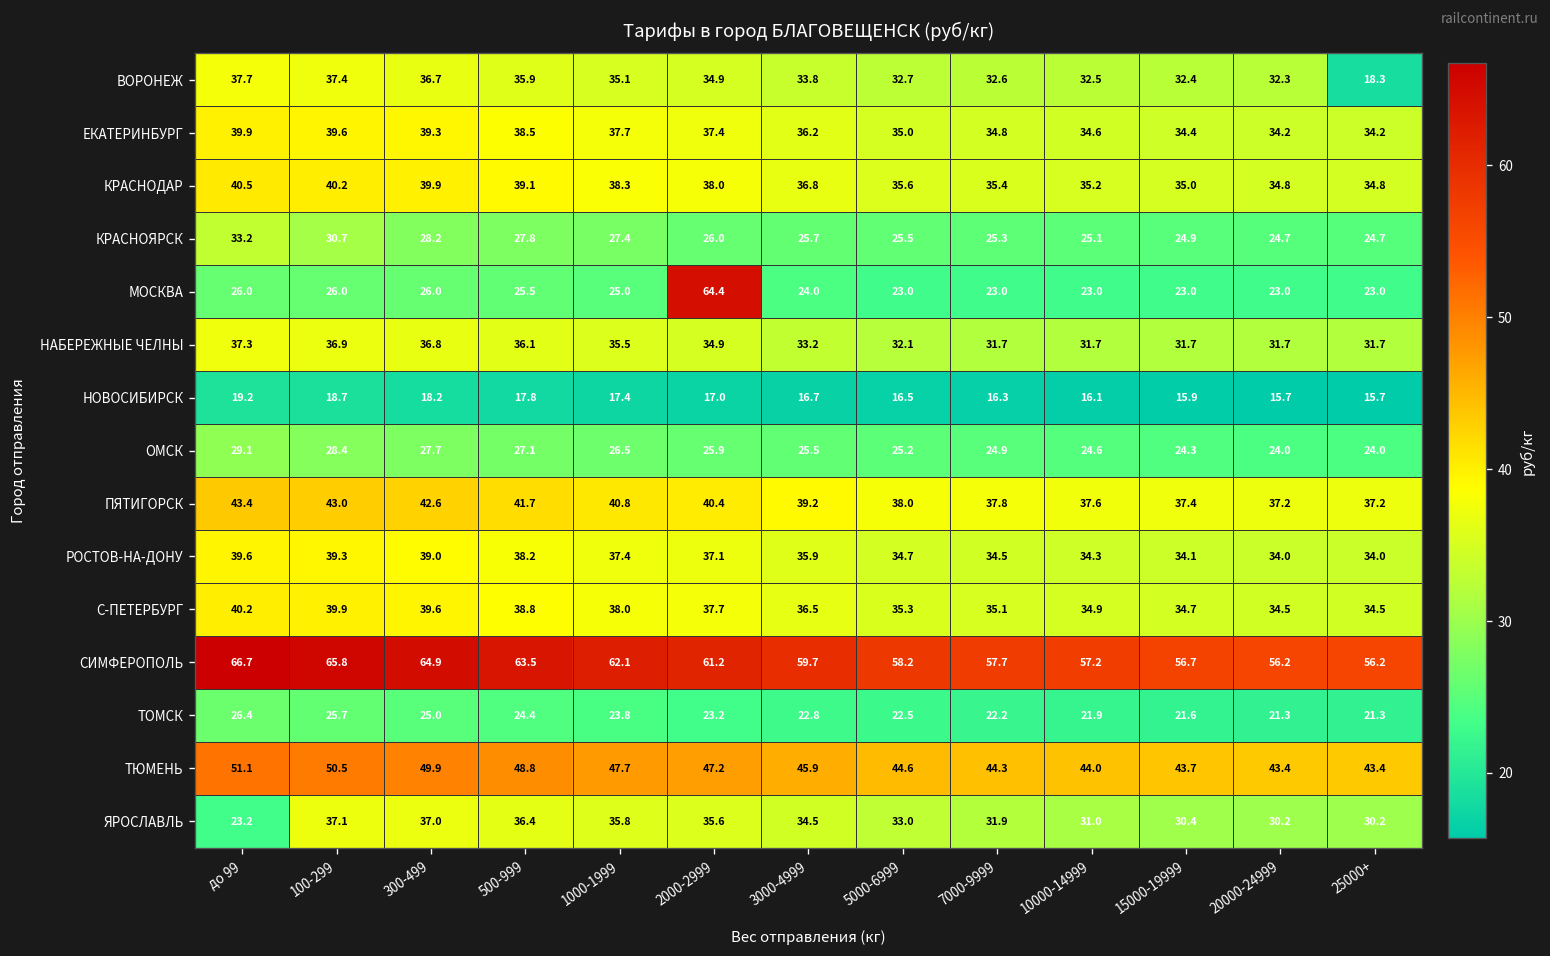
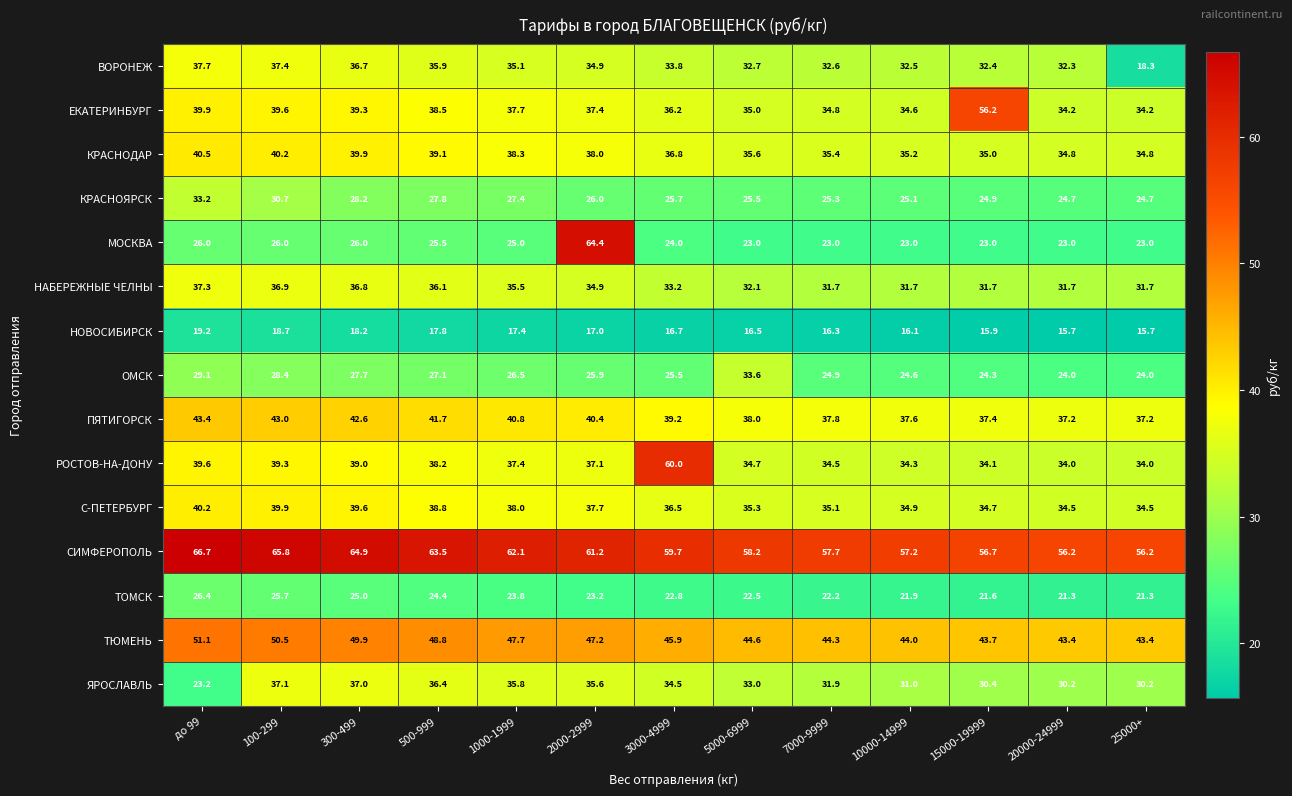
  {
    "ВОРОНЕЖ": {
      "до 99": 37.7,
      "100-299": 37.4,
      "300-499": 36.7,
      "500-999": 35.9,
      "1000-1999": 35.1,
      "2000-2999": 34.9,
      "3000-4999": 33.8,
      "5000-6999": 32.7,
      "7000-9999": 32.6,
      "10000-14999": 32.5,
      "15000-19999": 32.4,
      "20000-24999": 32.3,
      "25000+": 18.3
    },
    "ЕКАТЕРИНБУРГ": {
      "до 99": 39.9,
      "100-299": 39.6,
      "300-499": 39.3,
      "500-999": 38.5,
      "1000-1999": 37.7,
      "2000-2999": 37.4,
      "3000-4999": 36.2,
      "5000-6999": 35.0,
      "7000-9999": 34.8,
      "10000-14999": 34.6,
-     "15000-19999": 34.4,
+     "15000-19999": 56.2,
      "20000-24999": 34.2,
      "25000+": 34.2
    },
    "КРАСНОДАР": {
      "до 99": 40.5,
      "100-299": 40.2,
      "300-499": 39.9,
      "500-999": 39.1,
      "1000-1999": 38.3,
      "2000-2999": 38.0,
      "3000-4999": 36.8,
      "5000-6999": 35.6,
      "7000-9999": 35.4,
      "10000-14999": 35.2,
      "15000-19999": 35.0,
      "20000-24999": 34.8,
      "25000+": 34.8
    },
    "КРАСНОЯРСК": {
      "до 99": 33.2,
      "100-299": 30.7,
      "300-499": 28.2,
      "500-999": 27.8,
      "1000-1999": 27.4,
      "2000-2999": 26.0,
      "3000-4999": 25.7,
      "5000-6999": 25.5,
      "7000-9999": 25.3,
      "10000-14999": 25.1,
      "15000-19999": 24.9,
      "20000-24999": 24.7,
      "25000+": 24.7
    },
    "МОСКВА": {
      "до 99": 26.0,
      "100-299": 26.0,
      "300-499": 26.0,
      "500-999": 25.5,
      "1000-1999": 25.0,
      "2000-2999": 64.4,
      "3000-4999": 24.0,
      "5000-6999": 23.0,
      "7000-9999": 23.0,
      "10000-14999": 23.0,
      "15000-19999": 23.0,
      "20000-24999": 23.0,
      "25000+": 23.0
    },
    "НАБЕРЕЖНЫЕ ЧЕЛНЫ": {
      "до 99": 37.3,
      "100-299": 36.9,
      "300-499": 36.8,
      "500-999": 36.1,
      "1000-1999": 35.5,
      "2000-2999": 34.9,
      "3000-4999": 33.2,
      "5000-6999": 32.1,
      "7000-9999": 31.7,
      "10000-14999": 31.7,
      "15000-19999": 31.7,
      "20000-24999": 31.7,
      "25000+": 31.7
    },
    "НОВОСИБИРСК": {
      "до 99": 19.2,
      "100-299": 18.7,
      "300-499": 18.2,
      "500-999": 17.8,
      "1000-1999": 17.4,
      "2000-2999": 17.0,
      "3000-4999": 16.7,
      "5000-6999": 16.5,
      "7000-9999": 16.3,
      "10000-14999": 16.1,
      "15000-19999": 15.9,
      "20000-24999": 15.7,
      "25000+": 15.7
    },
    "ОМСК": {
      "до 99": 29.1,
      "100-299": 28.4,
      "300-499": 27.7,
      "500-999": 27.1,
      "1000-1999": 26.5,
      "2000-2999": 25.9,
      "3000-4999": 25.5,
-     "5000-6999": 25.2,
+     "5000-6999": 33.6,
      "7000-9999": 24.9,
      "10000-14999": 24.6,
      "15000-19999": 24.3,
      "20000-24999": 24.0,
      "25000+": 24.0
    },
    "ПЯТИГОРСК": {
      "до 99": 43.4,
      "100-299": 43.0,
      "300-499": 42.6,
      "500-999": 41.7,
      "1000-1999": 40.8,
      "2000-2999": 40.4,
      "3000-4999": 39.2,
      "5000-6999": 38.0,
      "7000-9999": 37.8,
      "10000-14999": 37.6,
      "15000-19999": 37.4,
      "20000-24999": 37.2,
      "25000+": 37.2
    },
    "РОСТОВ-НА-ДОНУ": {
      "до 99": 39.6,
      "100-299": 39.3,
      "300-499": 39.0,
      "500-999": 38.2,
      "1000-1999": 37.4,
      "2000-2999": 37.1,
-     "3000-4999": 35.9,
+     "3000-4999": 60.0,
      "5000-6999": 34.7,
      "7000-9999": 34.5,
      "10000-14999": 34.3,
      "15000-19999": 34.1,
      "20000-24999": 34.0,
      "25000+": 34.0
    },
    "С-ПЕТЕРБУРГ": {
      "до 99": 40.2,
      "100-299": 39.9,
      "300-499": 39.6,
      "500-999": 38.8,
      "1000-1999": 38.0,
      "2000-2999": 37.7,
      "3000-4999": 36.5,
      "5000-6999": 35.3,
      "7000-9999": 35.1,
      "10000-14999": 34.9,
      "15000-19999": 34.7,
      "20000-24999": 34.5,
      "25000+": 34.5
    },
    "СИМФЕРОПОЛЬ": {
      "до 99": 66.7,
      "100-299": 65.8,
      "300-499": 64.9,
      "500-999": 63.5,
      "1000-1999": 62.1,
      "2000-2999": 61.2,
      "3000-4999": 59.7,
      "5000-6999": 58.2,
      "7000-9999": 57.7,
      "10000-14999": 57.2,
      "15000-19999": 56.7,
      "20000-24999": 56.2,
      "25000+": 56.2
    },
    "ТОМСК": {
      "до 99": 26.4,
      "100-299": 25.7,
      "300-499": 25.0,
      "500-999": 24.4,
      "1000-1999": 23.8,
      "2000-2999": 23.2,
      "3000-4999": 22.8,
      "5000-6999": 22.5,
      "7000-9999": 22.2,
      "10000-14999": 21.9,
      "15000-19999": 21.6,
      "20000-24999": 21.3,
      "25000+": 21.3
    },
    "ТЮМЕНЬ": {
      "до 99": 51.1,
      "100-299": 50.5,
      "300-499": 49.9,
      "500-999": 48.8,
      "1000-1999": 47.7,
      "2000-2999": 47.2,
      "3000-4999": 45.9,
      "5000-6999": 44.6,
      "7000-9999": 44.3,
      "10000-14999": 44.0,
      "15000-19999": 43.7,
      "20000-24999": 43.4,
      "25000+": 43.4
    },
    "ЯРОСЛАВЛЬ": {
      "до 99": 23.2,
      "100-299": 37.1,
      "300-499": 37.0,
      "500-999": 36.4,
      "1000-1999": 35.8,
      "2000-2999": 35.6,
      "3000-4999": 34.5,
      "5000-6999": 33.0,
      "7000-9999": 31.9,
      "10000-14999": 31.0,
      "15000-19999": 30.4,
      "20000-24999": 30.2,
      "25000+": 30.2
    }
  }
